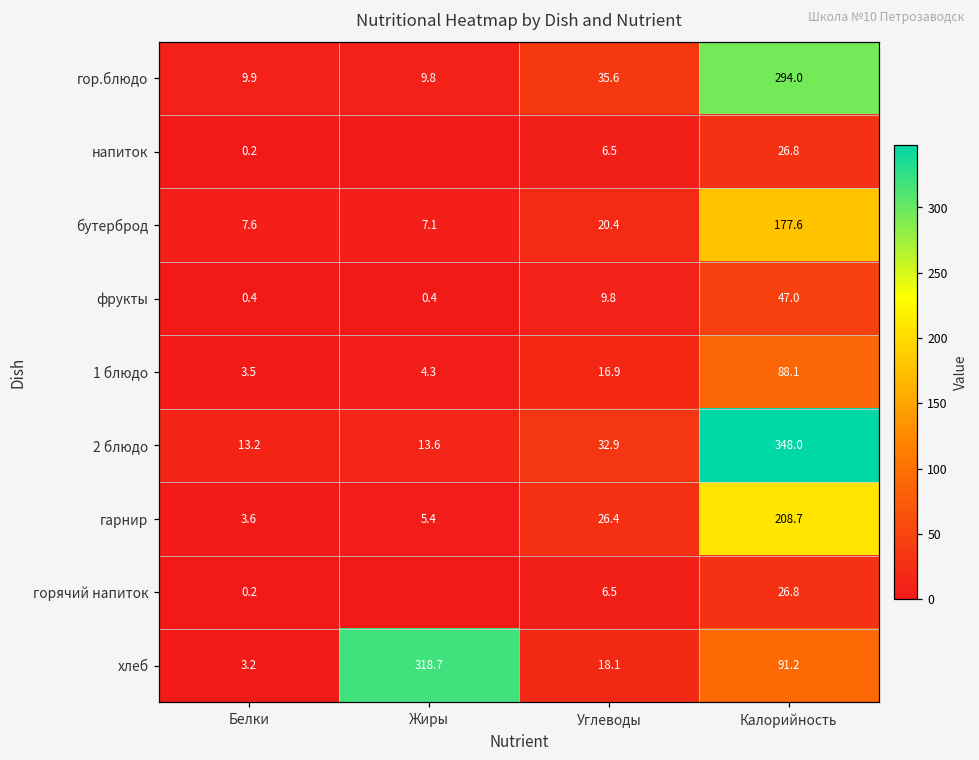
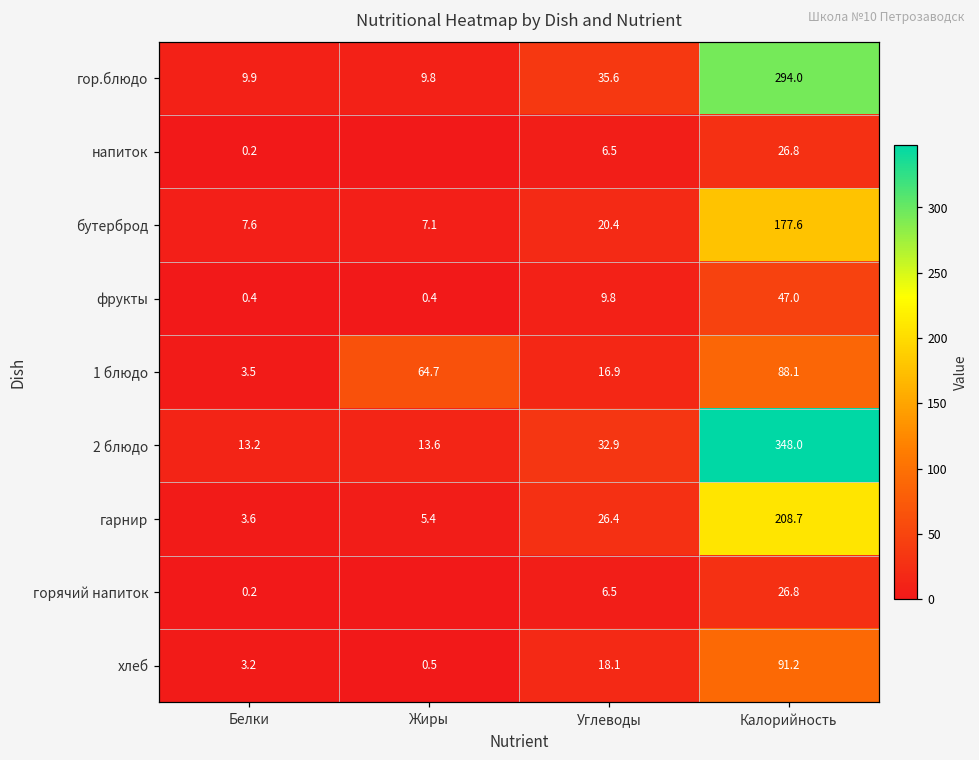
  {
    "гор.блюдо": {
      "Белки": 9.9,
      "Жиры": 9.8,
      "Углеводы": 35.6,
      "Калорийность": 294.0
    },
    "напиток": {
      "Белки": 0.2,
      "Углеводы": 6.5,
      "Калорийность": 26.8
    },
    "бутерброд": {
      "Белки": 7.6,
      "Жиры": 7.1,
      "Углеводы": 20.4,
      "Калорийность": 177.6
    },
    "фрукты": {
      "Белки": 0.4,
      "Жиры": 0.4,
      "Углеводы": 9.8,
      "Калорийность": 47.0
    },
    "1 блюдо": {
      "Белки": 3.5,
-     "Жиры": 4.3,
+     "Жиры": 64.7,
      "Углеводы": 16.9,
      "Калорийность": 88.1
    },
    "2 блюдо": {
      "Белки": 13.2,
      "Жиры": 13.6,
      "Углеводы": 32.9,
      "Калорийность": 348.0
    },
    "гарнир": {
      "Белки": 3.6,
      "Жиры": 5.4,
      "Углеводы": 26.4,
      "Калорийность": 208.7
    },
    "горячий напиток": {
      "Белки": 0.2,
      "Углеводы": 6.5,
      "Калорийность": 26.8
    },
    "хлеб": {
      "Белки": 3.2,
-     "Жиры": 318.7,
+     "Жиры": 0.5,
      "Углеводы": 18.1,
      "Калорийность": 91.2
    }
  }
